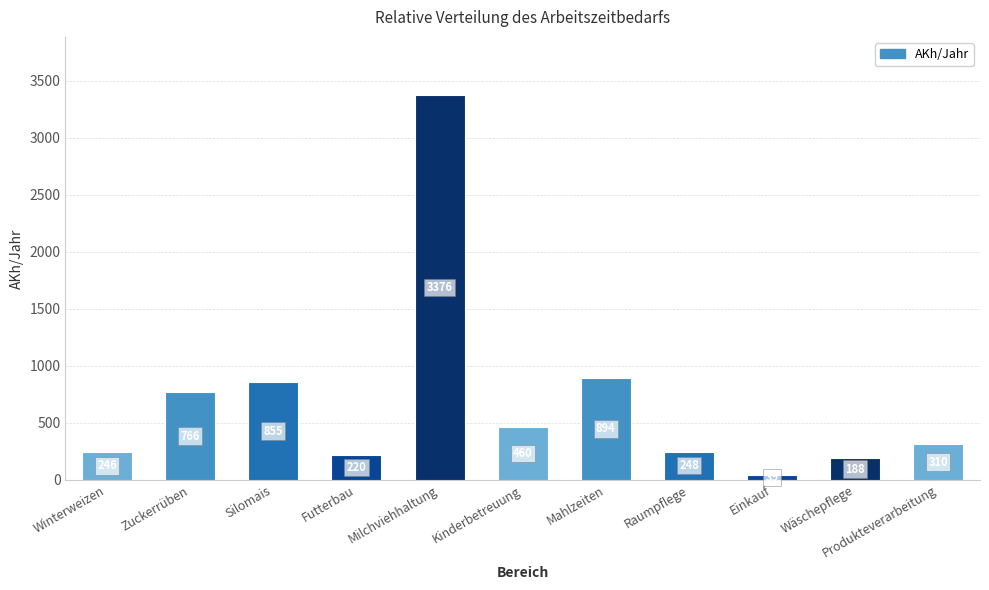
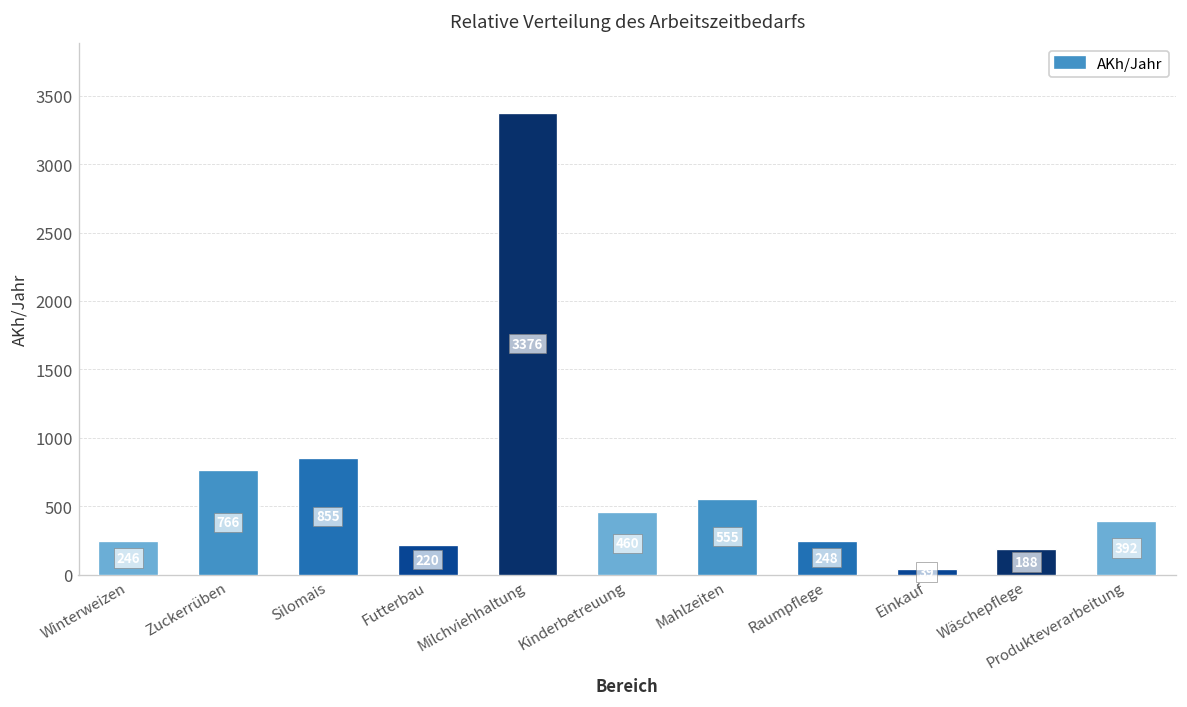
  {
-   "Mahlzeiten": 894,
-   "Produkteverarbeitung": 310
+   "Mahlzeiten": 555,
+   "Produkteverarbeitung": 390
  }
